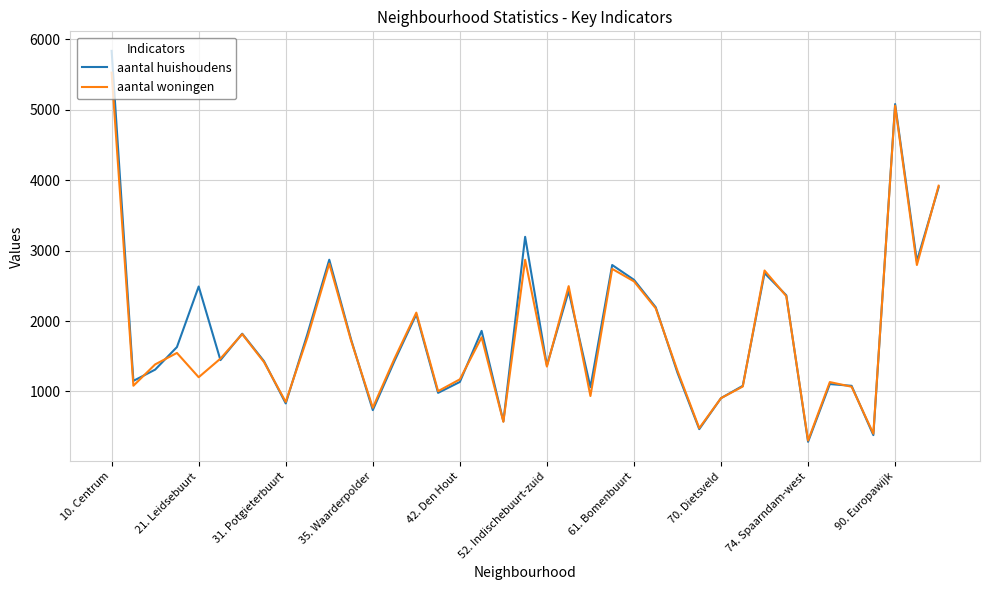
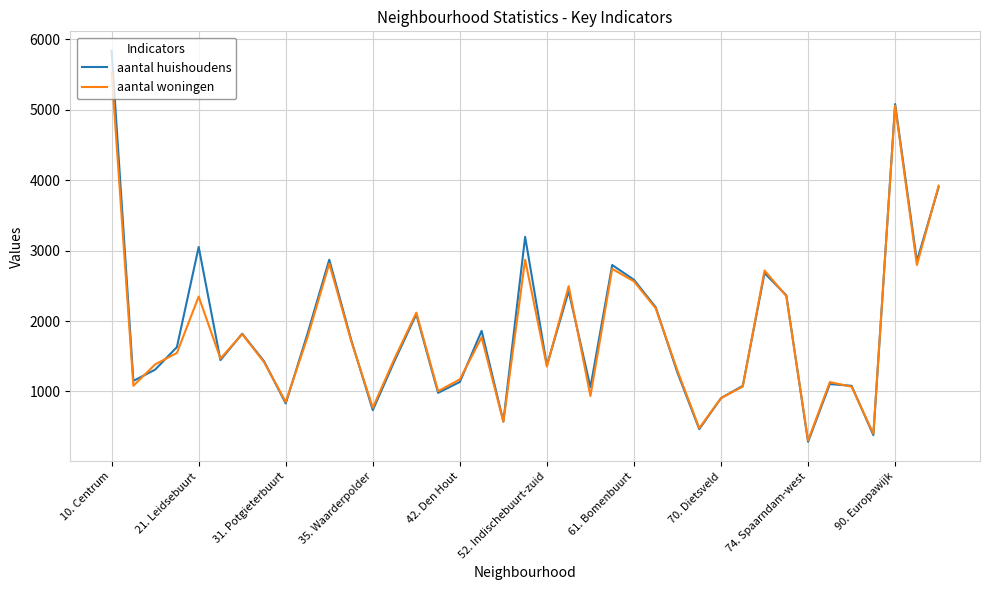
  {
    "aantal huishoudens": {
-     "21. Leidsebuurt": 2500,
+     "21. Leidsebuurt": 3100,
      "42. Den Hout": 1100
    },
    "aantal woningen": {
-     "21. Leidsebuurt": 1200,
+     "21. Leidsebuurt": 2300,
      "42. Den Hout": 1200
    }
  }
